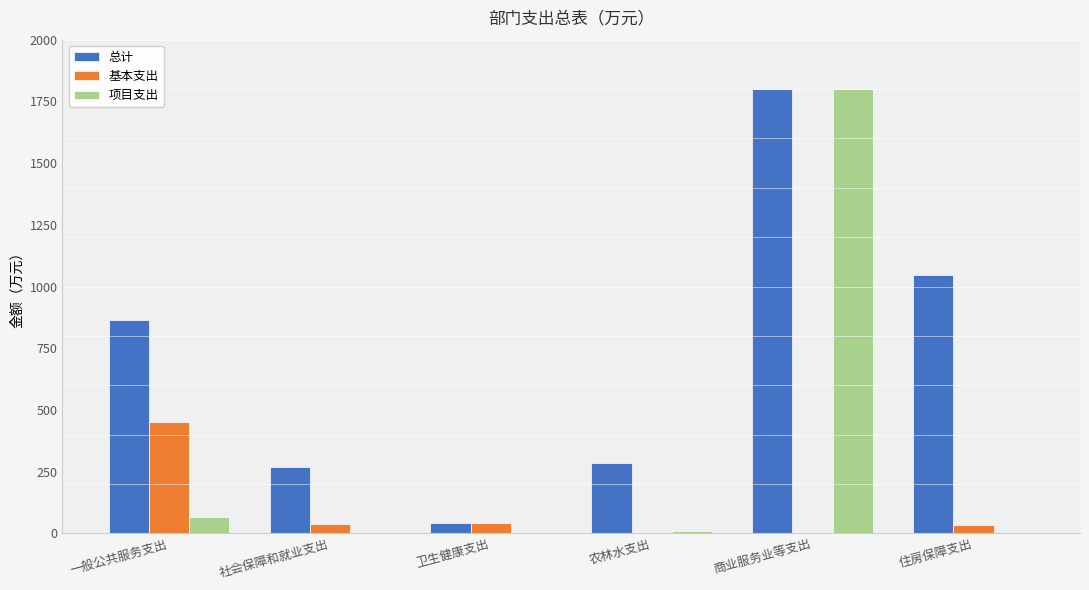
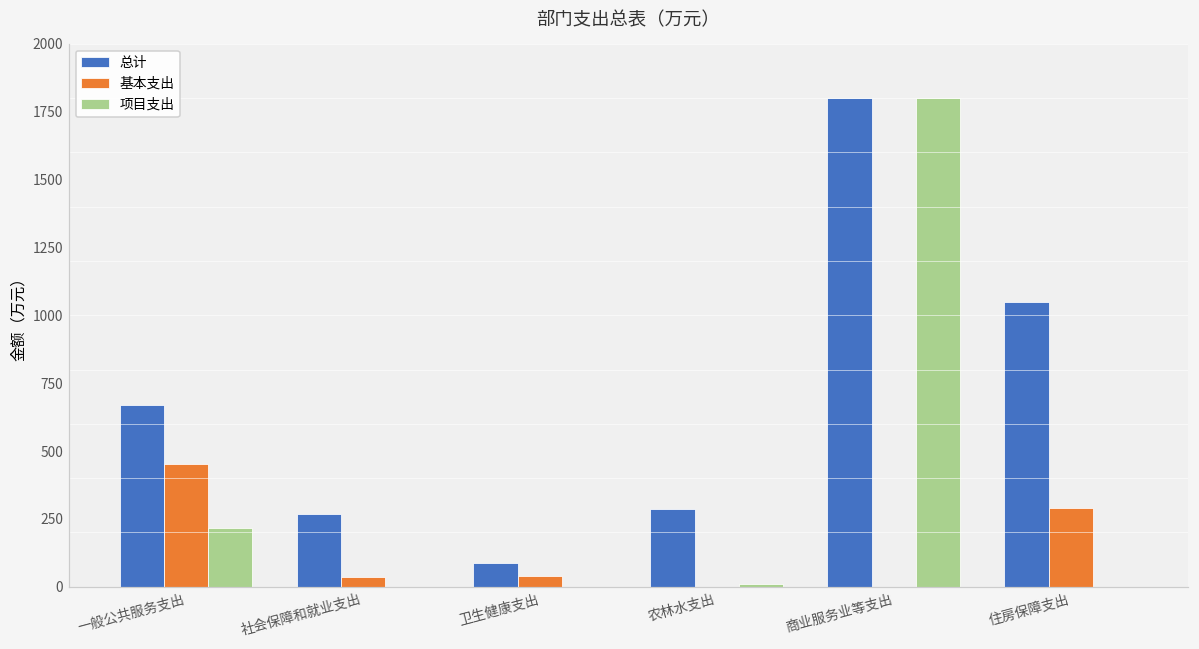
  {
    "总计": {
-     "一般公共服务支出": 870,
+     "一般公共服务支出": 670,
      "社会保障和就业支出": 270,
-     "卫生健康支出": 40,
+     "卫生健康支出": 90,
      "农林水支出": 290,
      "商业服务业等支出": 1800,
      "住房保障支出": 1050
    },
    "基本支出": {
      "一般公共服务支出": 450,
      "社会保障和就业支出": 40,
      "卫生健康支出": 40,
      "农林水支出": 0,
      "商业服务业等支出": 0,
-     "住房保障支出": 30
+     "住房保障支出": 290
    },
    "项目支出": {
-     "一般公共服务支出": 70,
+     "一般公共服务支出": 220,
      "社会保障和就业支出": 0,
      "卫生健康支出": 0,
      "商业服务业等支出": 1800,
      "住房保障支出": 0
    }
  }
